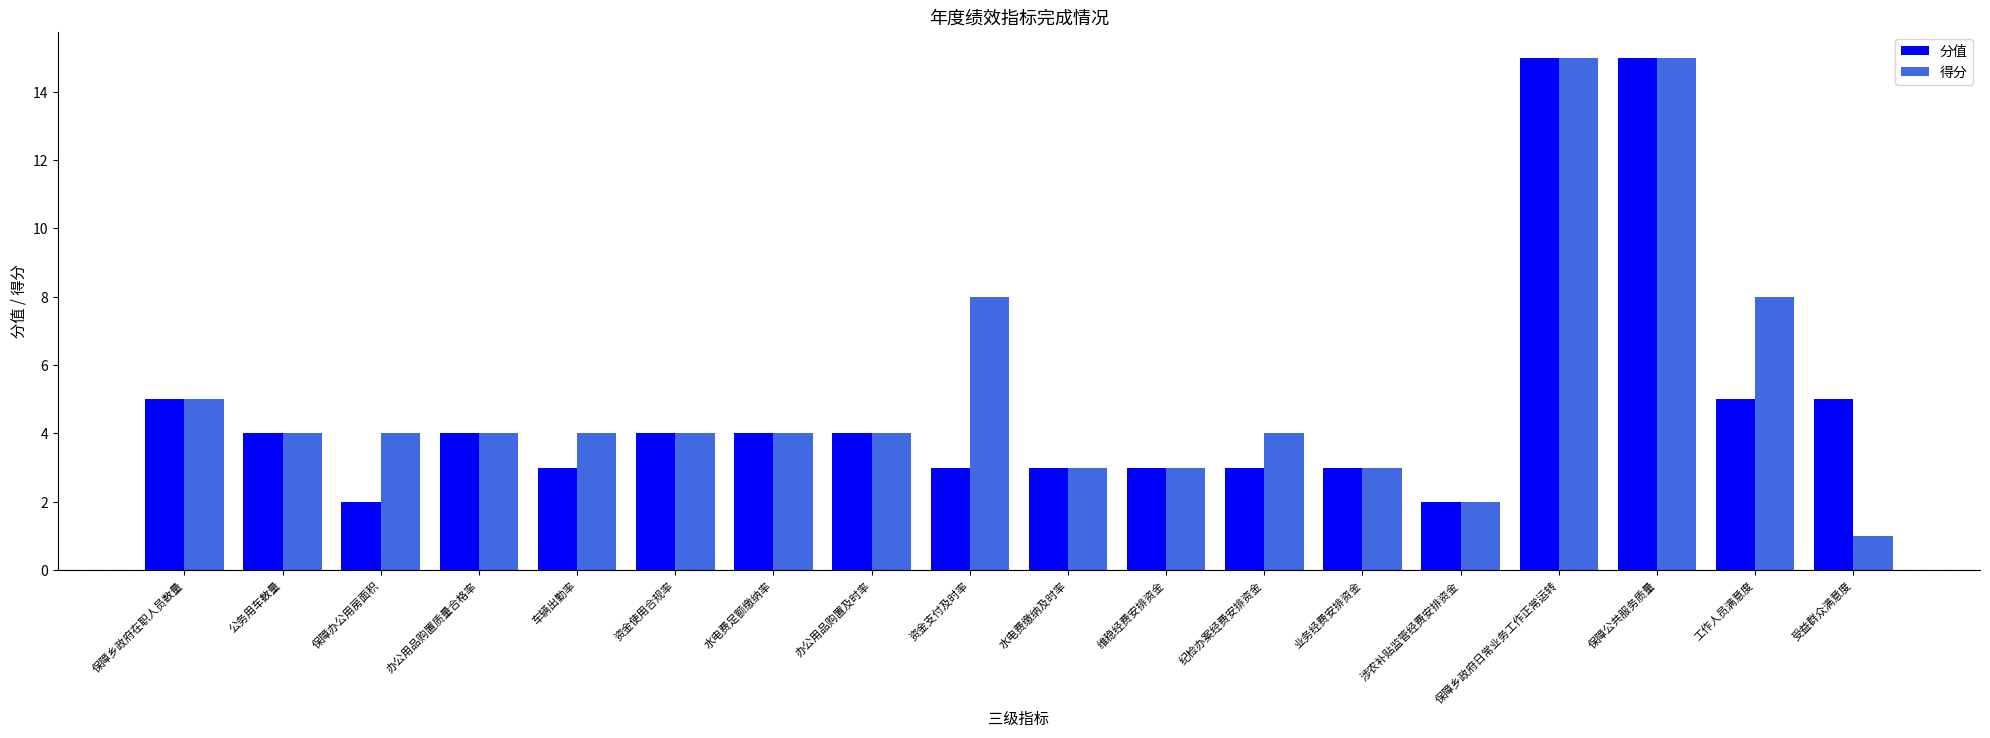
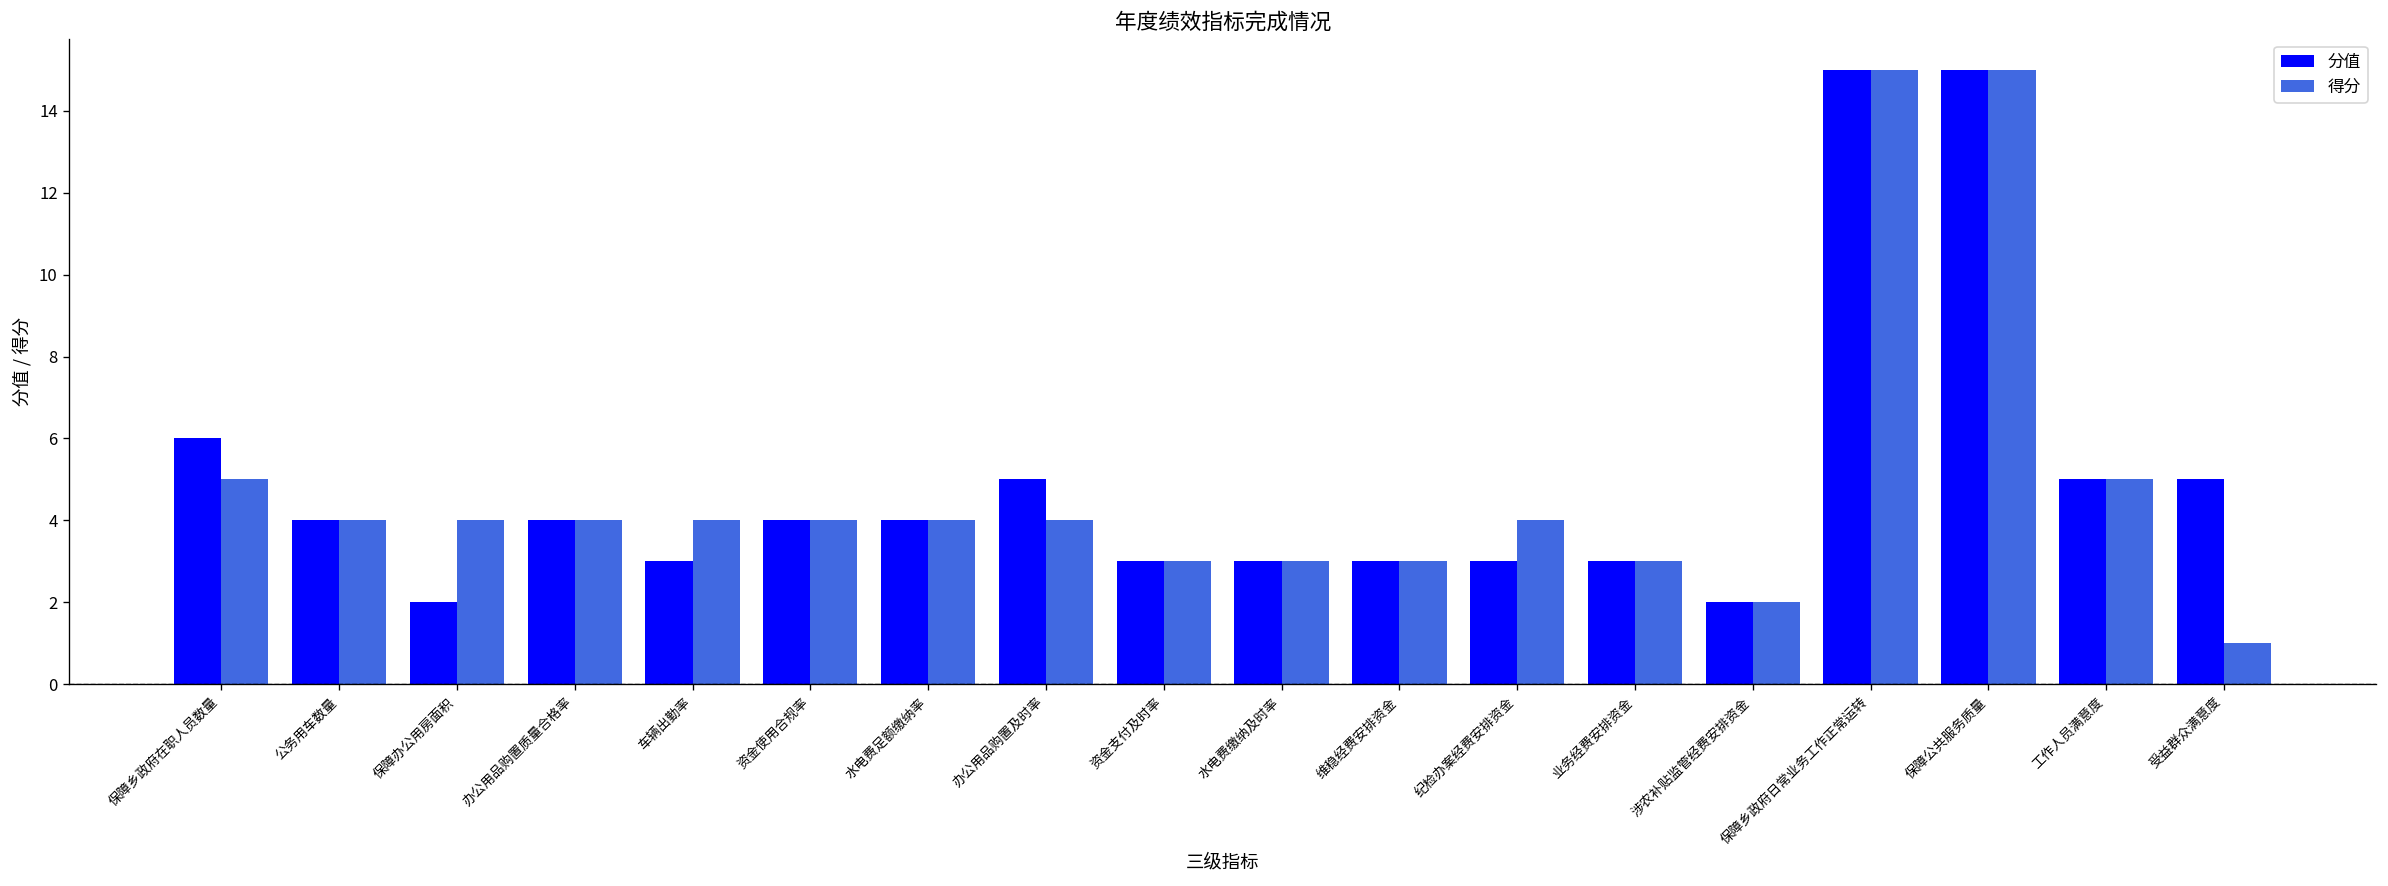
  {
    "分值": {
-     "保障乡政府在职人员数量": 5,
+     "保障乡政府在职人员数量": 6,
      "公务用车数量": 4,
      "保障办公用房面积": 2,
      "办公用品购置质量合格率": 4,
      "车辆出勤率": 3,
      "资金使用合规率": 4,
      "水电费足额缴纳率": 4,
-     "办公用品购置及时率": 4,
+     "办公用品购置及时率": 5,
      "资金支付及时率": 3,
      "水电费缴纳及时率": 3,
      "维稳经费安排资金": 3,
      "纪检办案经费安排资金": 3,
      "业务经费安排资金": 3,
      "涉农补贴监管经费安排资金": 2,
      "保障乡政府日常业务工作正常运转": 15,
      "保障公共服务质量": 15,
      "工作人员满意度": 5,
      "受益群众满意度": 5
    },
    "得分": {
      "保障乡政府在职人员数量": 5,
      "公务用车数量": 4,
      "保障办公用房面积": 4,
      "办公用品购置质量合格率": 4,
      "车辆出勤率": 4,
      "资金使用合规率": 4,
      "水电费足额缴纳率": 4,
      "办公用品购置及时率": 4,
-     "资金支付及时率": 8,
+     "资金支付及时率": 3,
      "水电费缴纳及时率": 3,
      "维稳经费安排资金": 3,
      "纪检办案经费安排资金": 4,
      "业务经费安排资金": 3,
      "涉农补贴监管经费安排资金": 2,
      "保障乡政府日常业务工作正常运转": 15,
      "保障公共服务质量": 15,
-     "工作人员满意度": 8,
+     "工作人员满意度": 5,
      "受益群众满意度": 1
    }
  }
